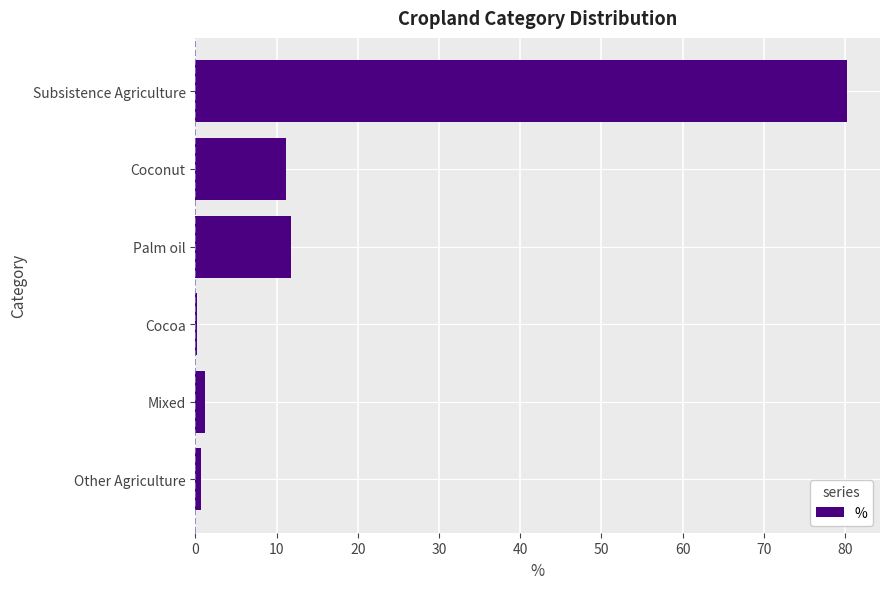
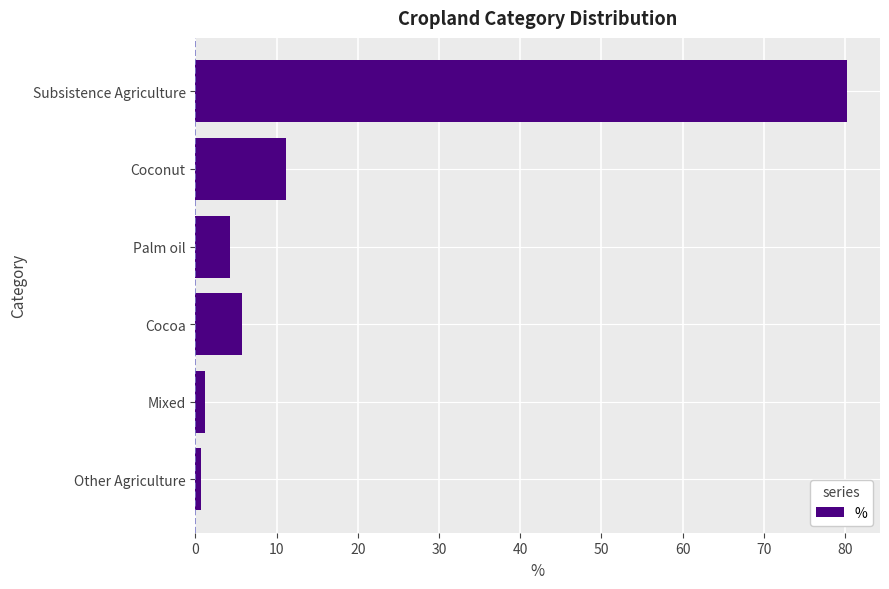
  {
    "Subsistence Agriculture": 80,
    "Coconut": 11,
-   "Palm oil": 12,
-   "Cocoa": 0,
+   "Palm oil": 4,
+   "Cocoa": 6,
    "Mixed": 1,
    "Other Agriculture": 1
  }
